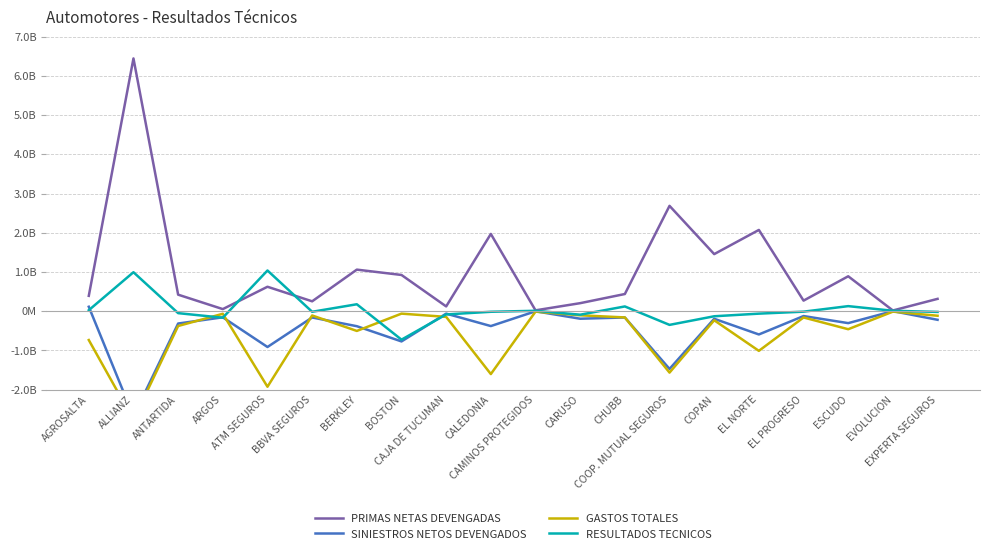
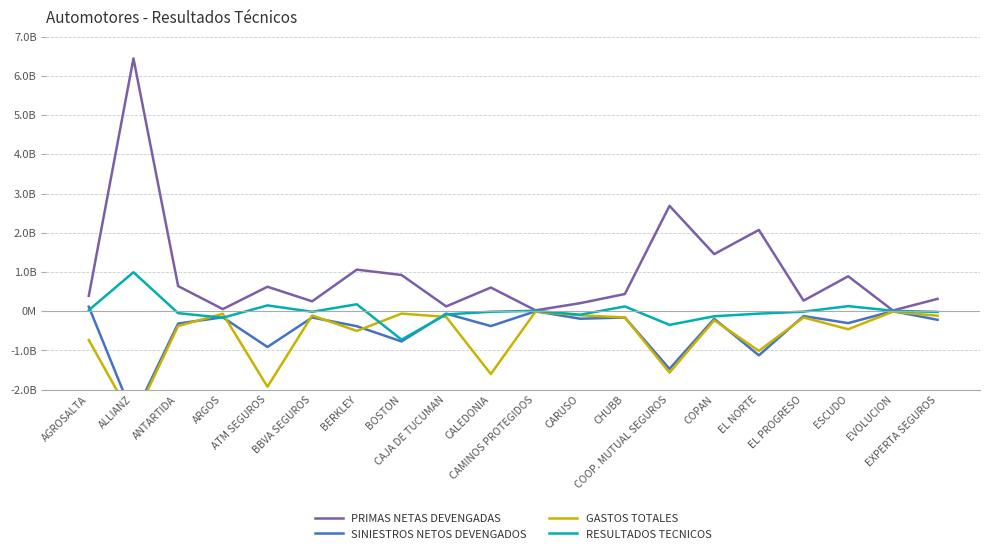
  {
    "PRIMAS NETAS DEVENGADAS": {
      "AGROSALTA": 400000000,
      "ALLIANZ": 6400000000,
-     "ANTARTIDA": 400000000,
+     "ANTARTIDA": 600000000,
      "ARGOS": 100000000,
      "ATM SEGUROS": 600000000,
      "BBVA SEGUROS": 300000000,
      "BERKLEY": 1100000000,
      "BOSTON": 900000000,
      "CAJA DE TUCUMAN": 100000000,
-     "CALEDONIA": 2000000000,
+     "CALEDONIA": 600000000,
      "CARUSO": 200000000,
      "CHUBB": 400000000,
      "COOP. MUTUAL SEGUROS": 2700000000,
      "COPAN": 1500000000,
      "EL NORTE": 2100000000,
      "EL PROGRESO": 300000000,
      "ESCUDO": 900000000,
      "EXPERTA SEGUROS": 300000000
    },
    "SINIESTROS NETOS DEVENGADOS": {
      "AGROSALTA": 100000000,
      "ATM SEGUROS": -900000000,
      "BERKLEY": -400000000,
      "CALEDONIA": -400000000,
      "CARUSO": -200000000,
      "COOP. MUTUAL SEGUROS": -1500000000,
-     "EL NORTE": -600000000,
+     "EL NORTE": -1100000000,
      "ESCUDO": -300000000,
      "EXPERTA SEGUROS": -200000000
    },
    "GASTOS TOTALES": {
      "AGROSALTA": -700000000,
      "ARGOS": -100000000,
      "ATM SEGUROS": -1900000000,
      "BERKLEY": -500000000,
      "BOSTON": -100000000,
      "CALEDONIA": -1600000000,
      "COOP. MUTUAL SEGUROS": -1600000000,
      "EL NORTE": -1000000000,
      "ESCUDO": -500000000,
      "EXPERTA SEGUROS": -100000000
    },
    "RESULTADOS TECNICOS": {
      "AGROSALTA": 0,
      "ALLIANZ": 1000000000,
      "ANTARTIDA": 0,
-     "ATM SEGUROS": 1000000000,
+     "ATM SEGUROS": 100000000,
      "BBVA SEGUROS": 0,
      "BERKLEY": 200000000,
      "CALEDONIA": 0,
      "CHUBB": 100000000,
      "COOP. MUTUAL SEGUROS": -300000000,
      "EL NORTE": -100000000,
      "EL PROGRESO": 0,
      "ESCUDO": 100000000,
      "EXPERTA SEGUROS": 0
    }
  }
